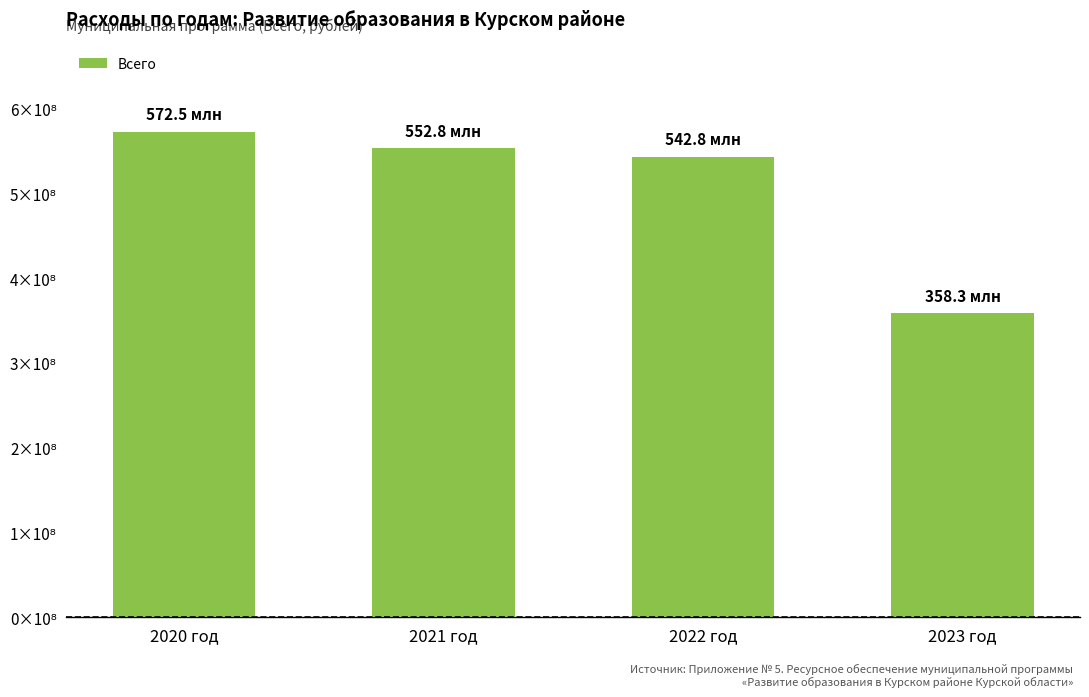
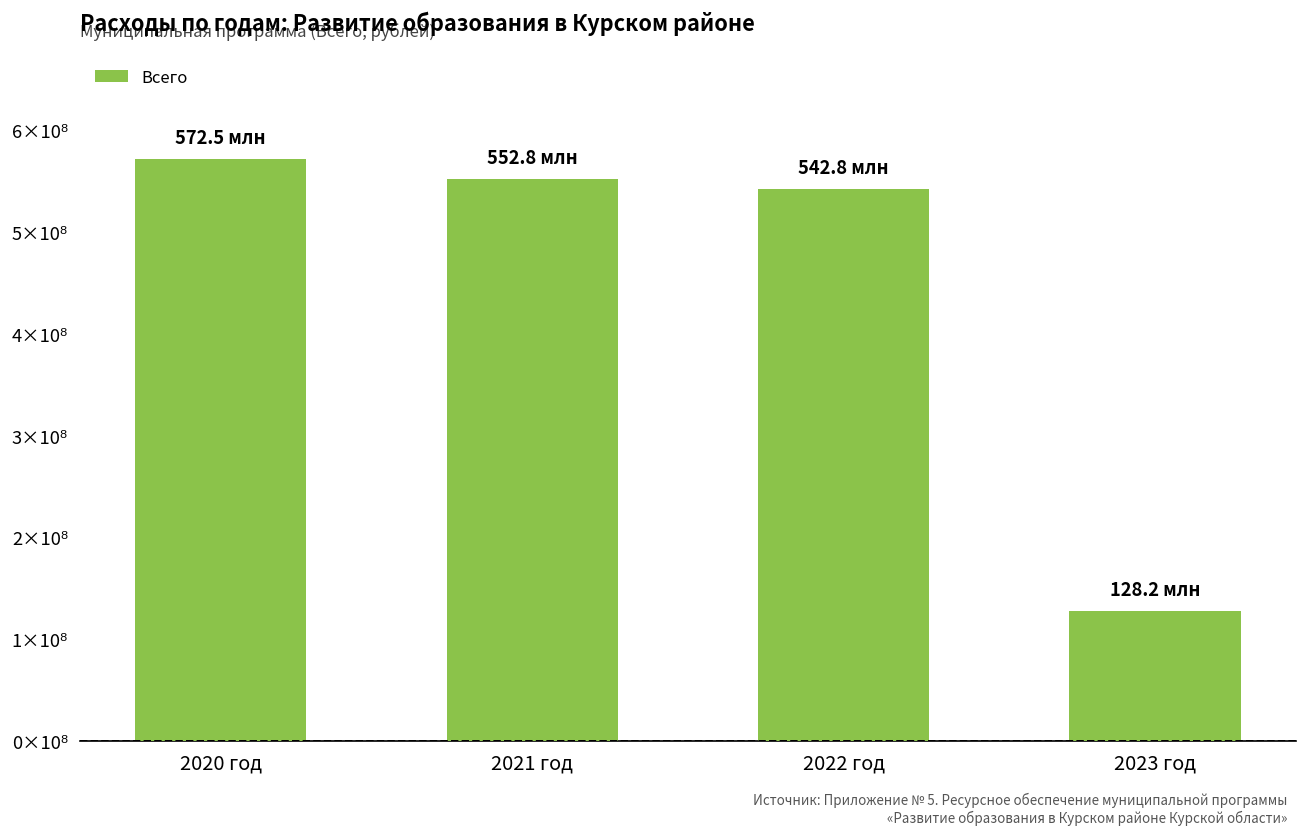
  {
-   "2023 год": 358.3
+   "2023 год": 128.2
  }
